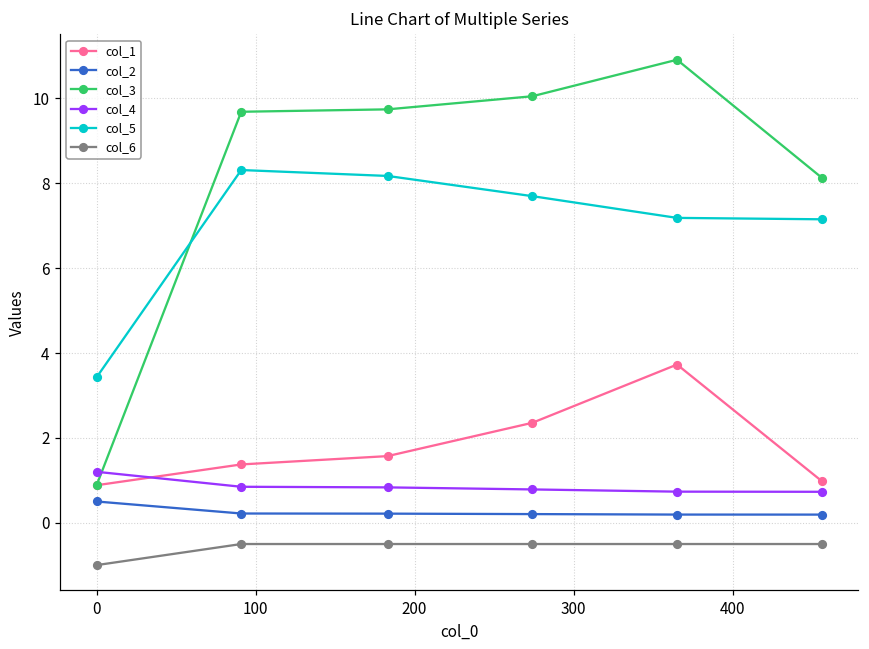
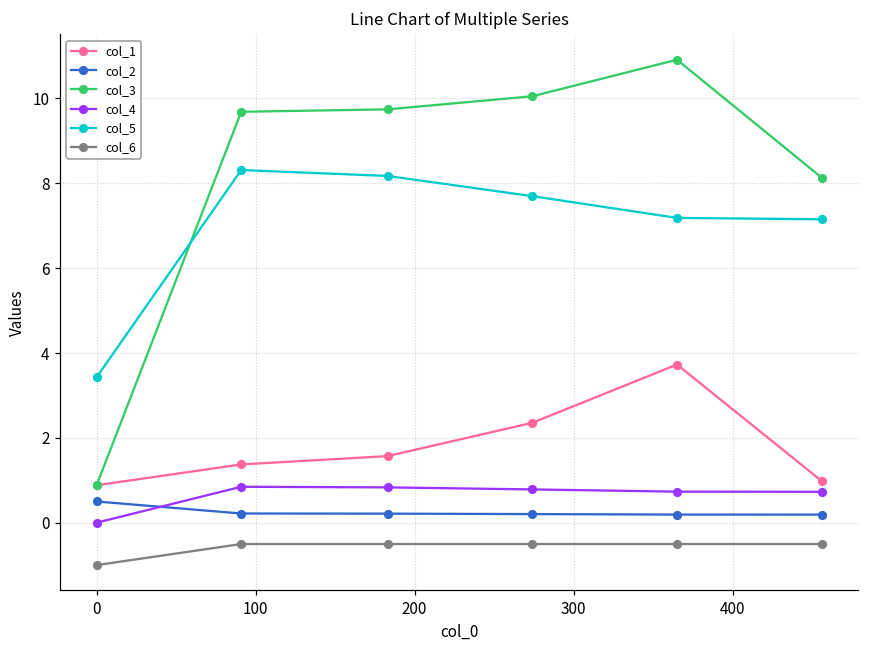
  {
    "col_2": {
      "0": 0.5
    },
    "col_4": {
-     "0": 1.2
+     "0": 0.0
    },
    "col_5": {
      "0": 3.4
    },
    "col_6": {
      "0": -1.0
    }
  }
